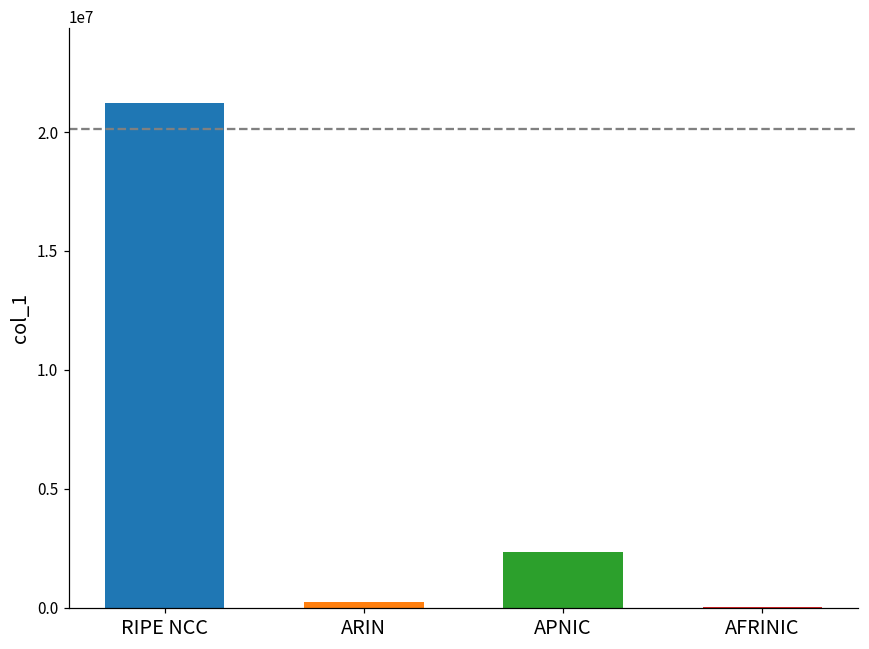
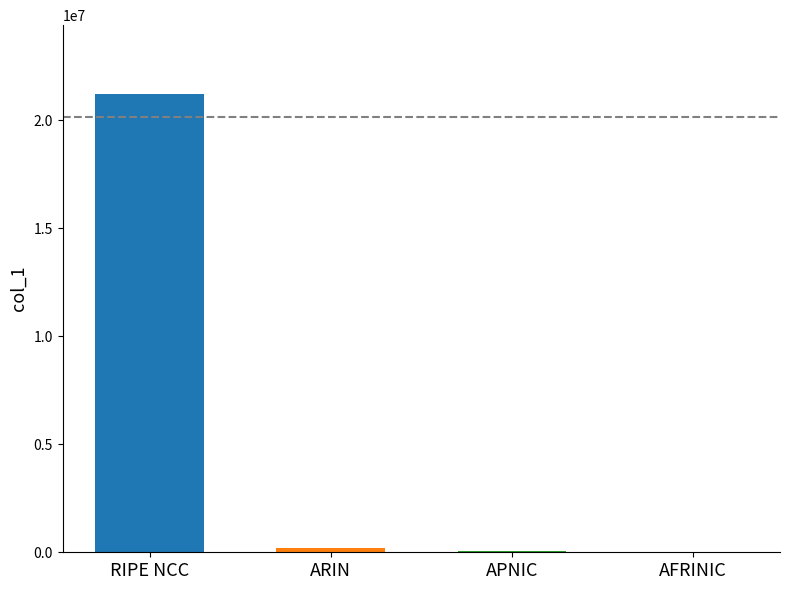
  {
    "RIPE NCC": 21200000,
    "ARIN": 200000,
-   "APNIC": 2300000
+   "APNIC": 100000
  }
